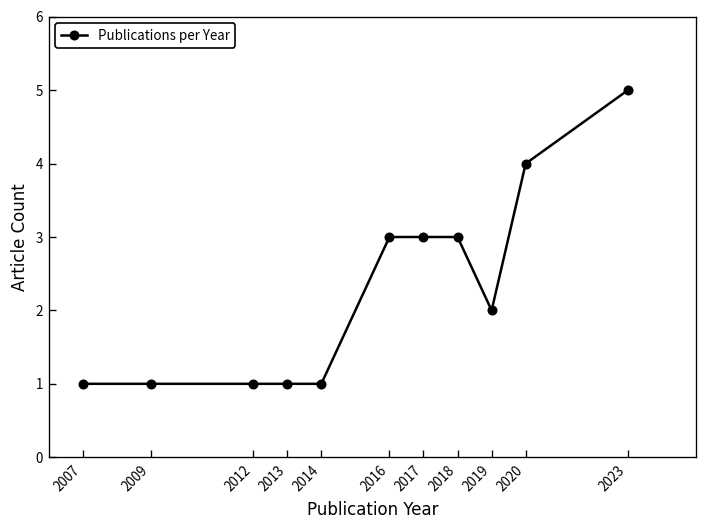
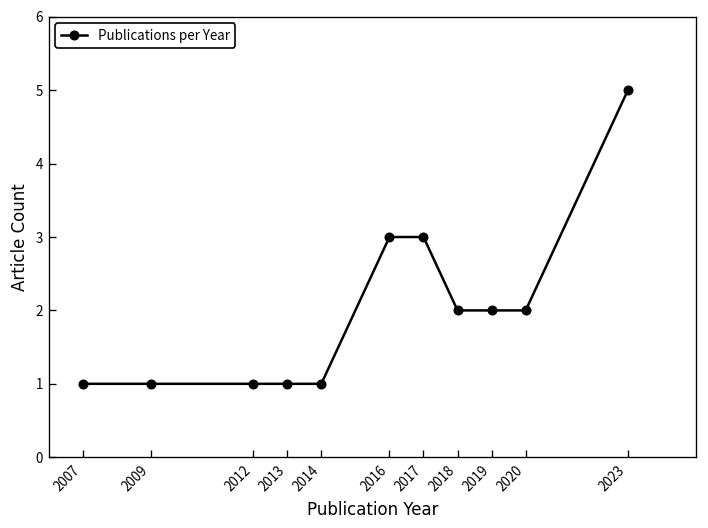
  {
    "2007": 1,
    "2009": 1,
    "2012": 1,
    "2013": 1,
    "2014": 1,
    "2016": 3,
    "2017": 3,
-   "2018": 3,
+   "2018": 2,
    "2019": 2,
-   "2020": 4,
+   "2020": 2,
    "2023": 5
  }
